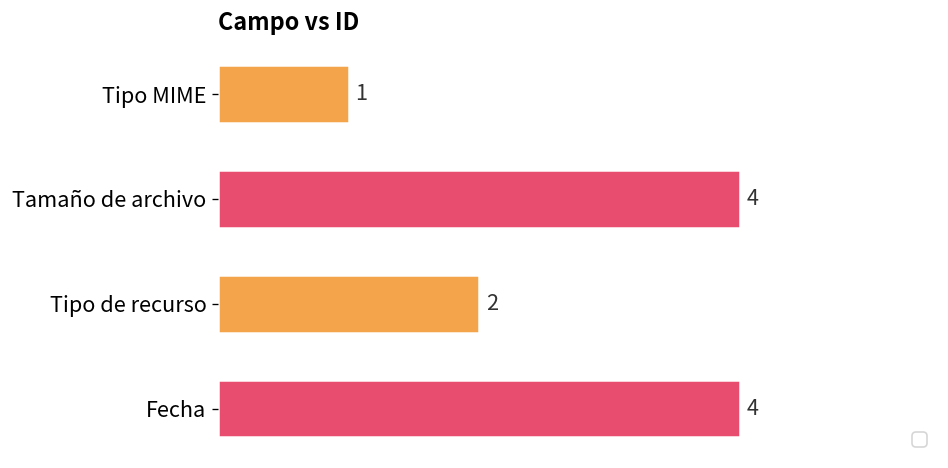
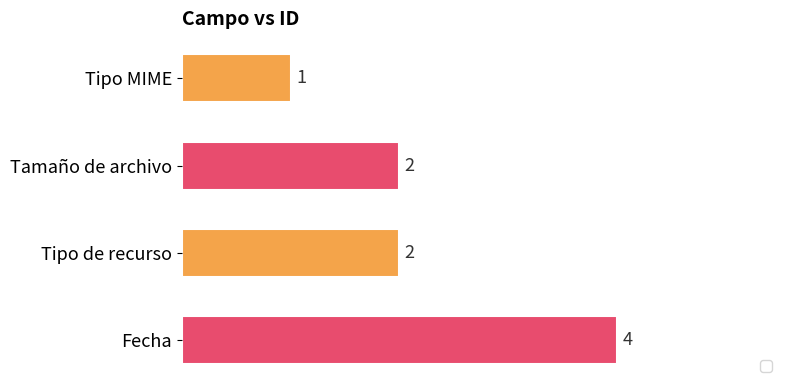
  {
    "Tipo MIME": 1,
-   "Tamaño de archivo": 4,
+   "Tamaño de archivo": 2,
    "Tipo de recurso": 2,
    "Fecha": 4
  }
